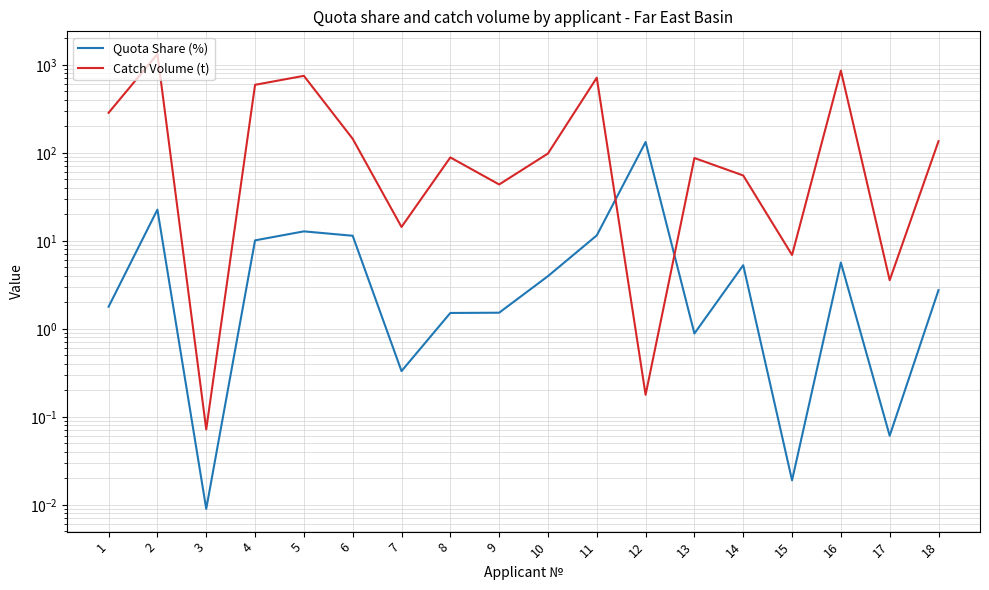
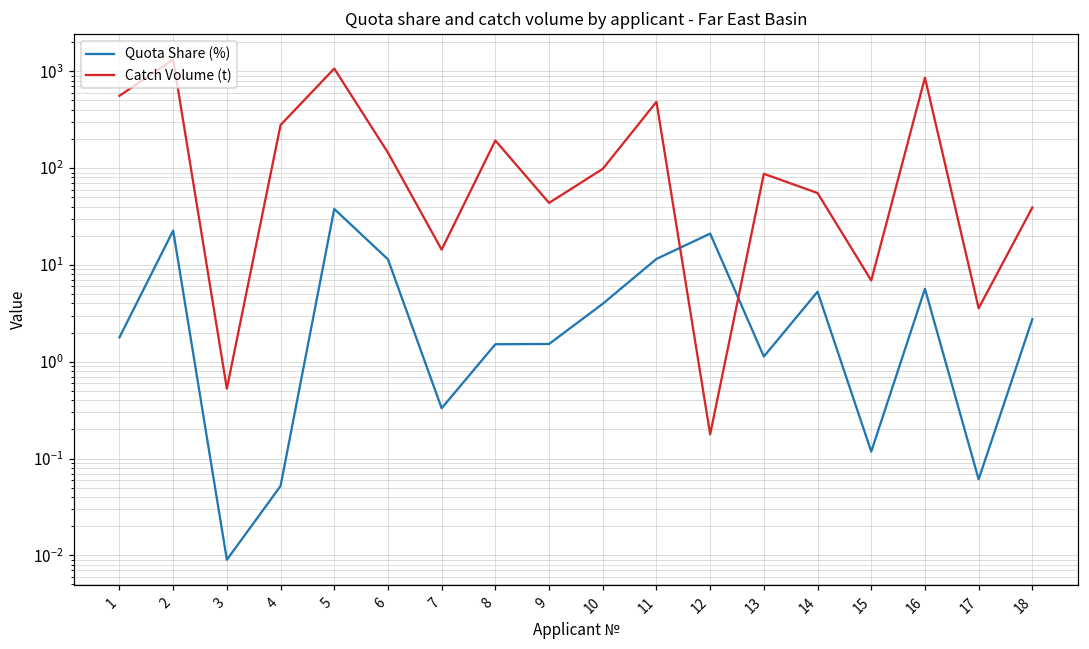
  {
    "Quota Share (%)": {
      "1": 1.8,
      "2": 23,
      "3": 0.009,
-     "4": 10,
-     "5": 13,
+     "4": 0.05,
+     "5": 38,
      "6": 11,
      "7": 0.33,
      "8": 1.5,
      "9": 1.5,
      "10": 4,
      "11": 12,
-     "12": 130,
-     "13": 0.9,
+     "12": 21,
+     "13": 1.1,
      "14": 5,
-     "15": 0.019,
+     "15": 0.12,
      "16": 6,
      "17": 0.06,
      "18": 2.8
    },
    "Catch Volume (t)": {
-     "1": 280,
-     "3": 0.07,
-     "4": 600,
-     "5": 700,
+     "1": 600,
+     "3": 0.5,
+     "4": 280,
+     "5": 1100,
      "6": 140,
      "7": 14,
-     "8": 90,
+     "8": 190,
      "9": 40,
      "10": 100,
-     "11": 700,
+     "11": 500,
      "12": 0.18,
      "13": 90,
      "14": 60,
      "15": 7,
      "16": 900,
      "17": 3.6,
-     "18": 140
+     "18": 40
    }
  }
